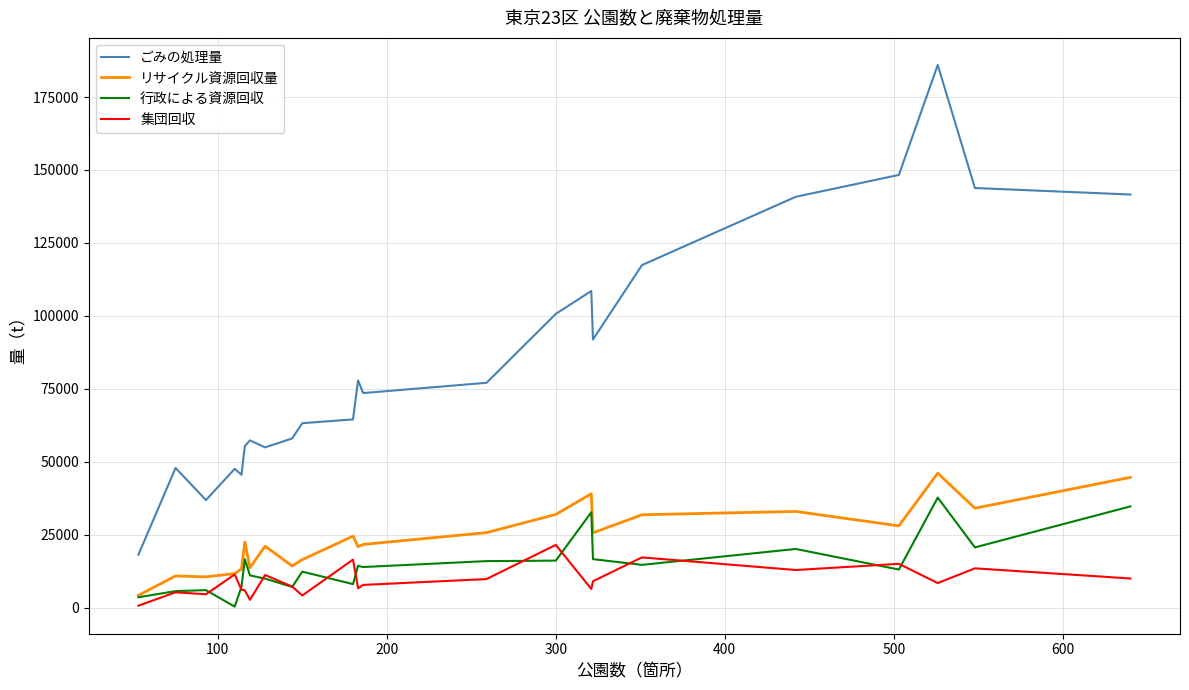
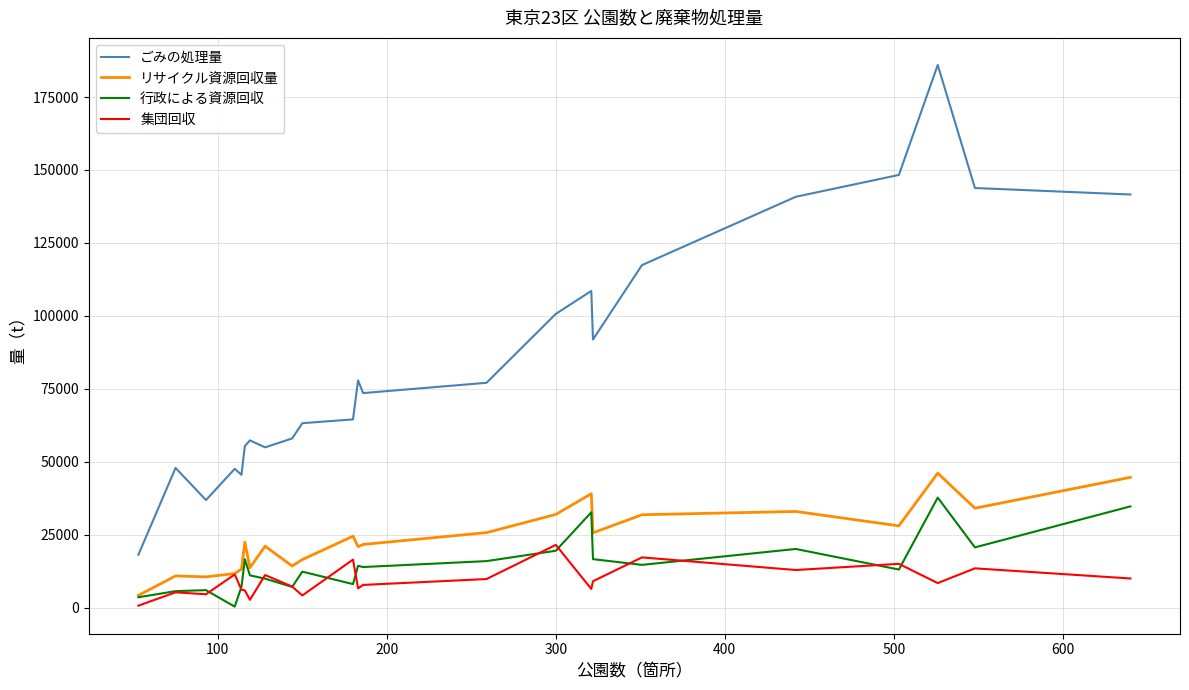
  {
    "ごみの処理量": {
      "300": 101000
    },
    "リサイクル資源回収量": {
      "300": 32000
    },
    "行政による資源回収": {
-     "300": 16000
+     "300": 19000
    },
    "集団回収": {
      "300": 21000
    }
  }
